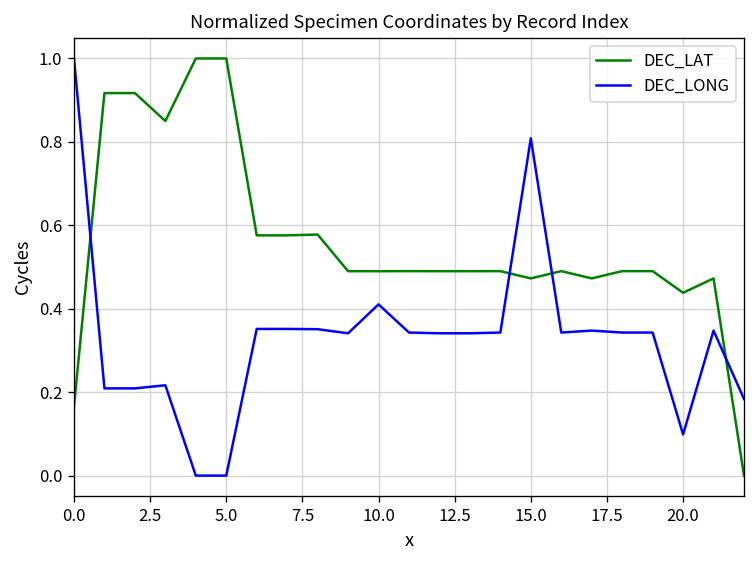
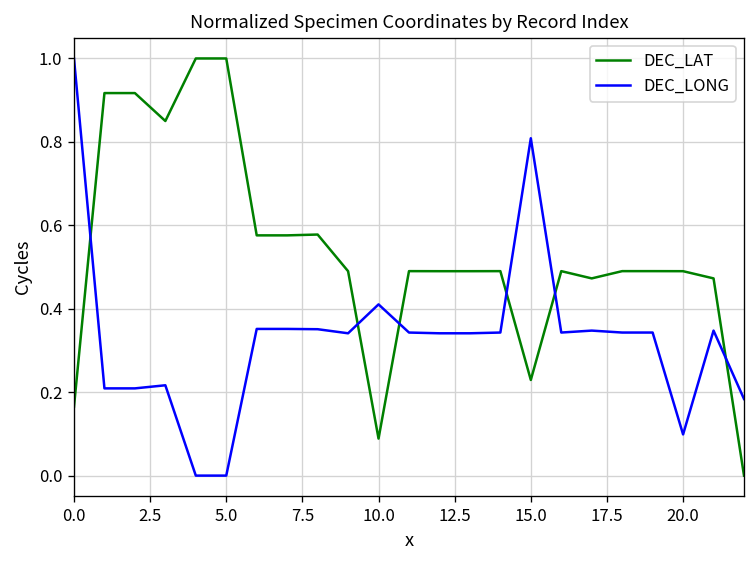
  {
    "DEC_LAT": {
      "0.0": 0.17,
      "5.0": 1.00,
-     "10.0": 0.49,
-     "15.0": 0.47,
-     "20.0": 0.44
+     "10.0": 0.09,
+     "15.0": 0.23,
+     "20.0": 0.49
    },
    "DEC_LONG": {
      "0.0": 1.00,
      "5.0": 0.00,
      "10.0": 0.41,
      "15.0": 0.81,
      "20.0": 0.10
    }
  }
